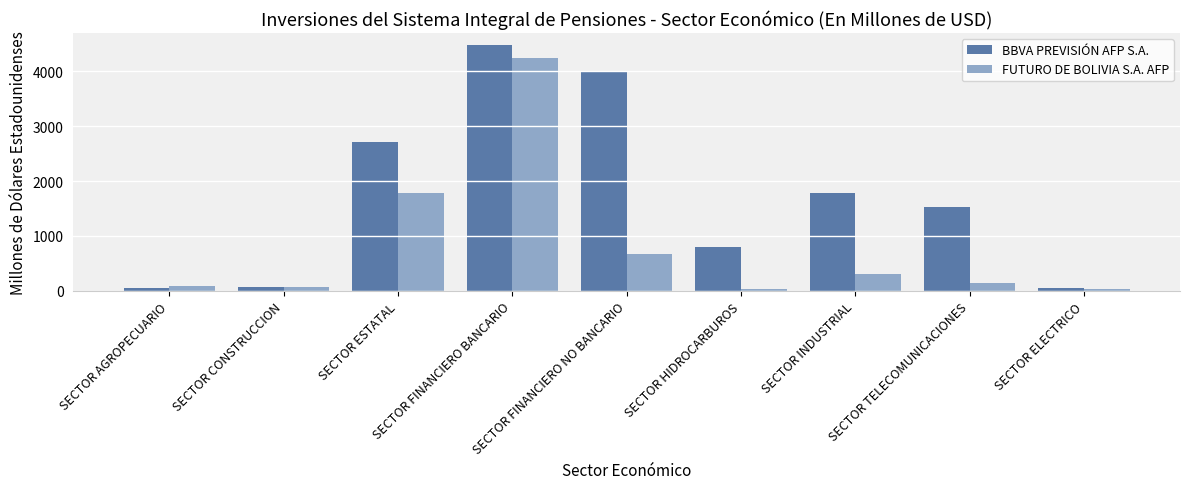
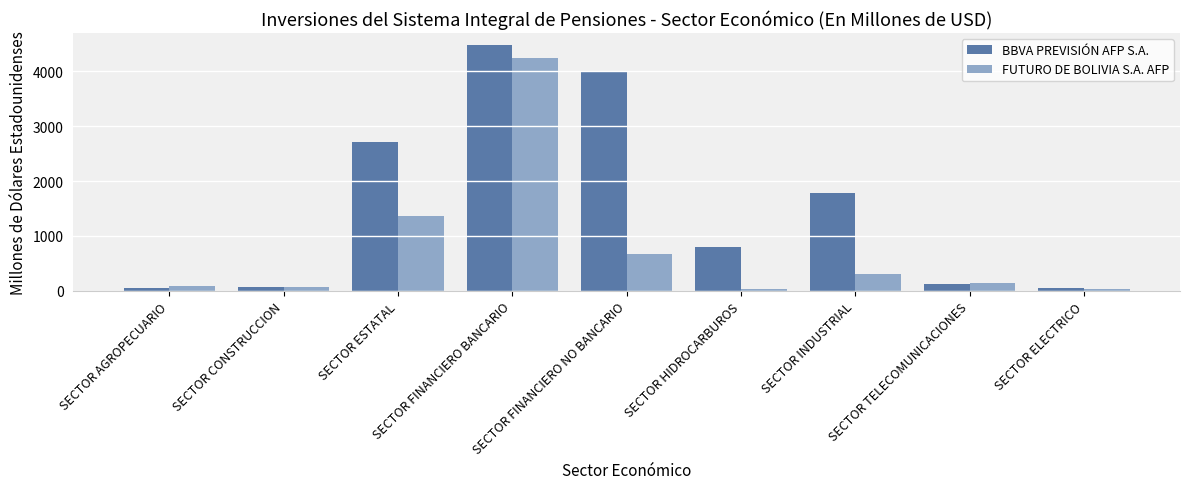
  {
    "BBVA PREVISIÓN AFP S.A.": {
      "SECTOR AGROPECUARIO": 100,
      "SECTOR CONSTRUCCION": 100,
      "SECTOR ESTATAL": 2700,
      "SECTOR FINANCIERO BANCARIO": 4500,
      "SECTOR FINANCIERO NO BANCARIO": 4000,
      "SECTOR HIDROCARBUROS": 800,
      "SECTOR INDUSTRIAL": 1800,
-     "SECTOR TELECOMUNICACIONES": 1500
+     "SECTOR TELECOMUNICACIONES": 100
    },
    "FUTURO DE BOLIVIA S.A. AFP": {
      "SECTOR AGROPECUARIO": 100,
      "SECTOR CONSTRUCCION": 100,
-     "SECTOR ESTATAL": 1800,
+     "SECTOR ESTATAL": 1400,
      "SECTOR FINANCIERO BANCARIO": 4200,
      "SECTOR FINANCIERO NO BANCARIO": 700,
      "SECTOR INDUSTRIAL": 300,
      "SECTOR TELECOMUNICACIONES": 100
    }
  }
